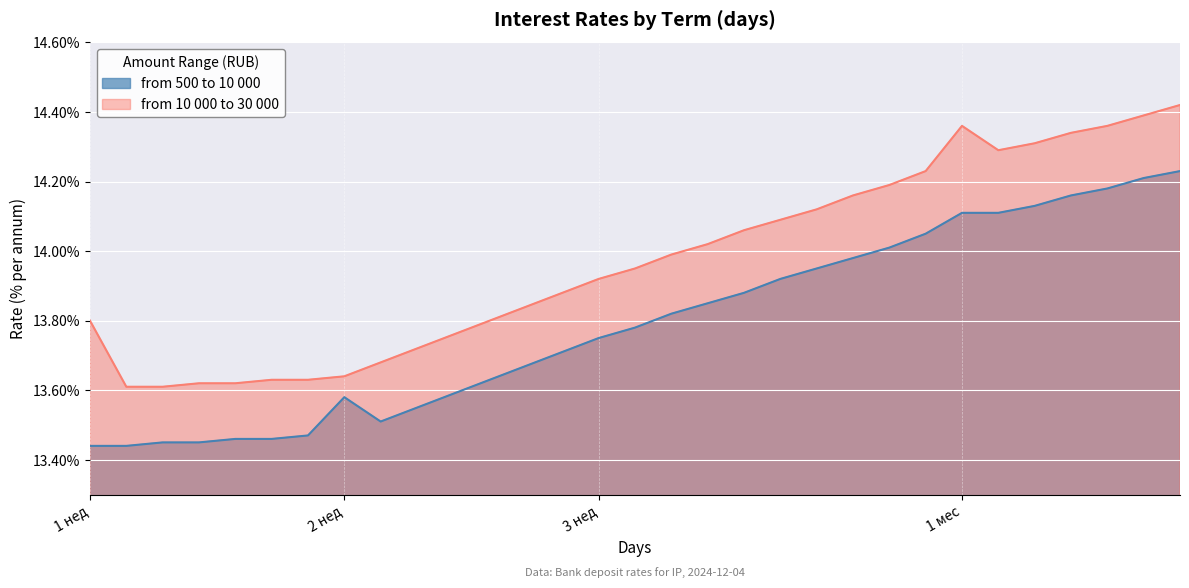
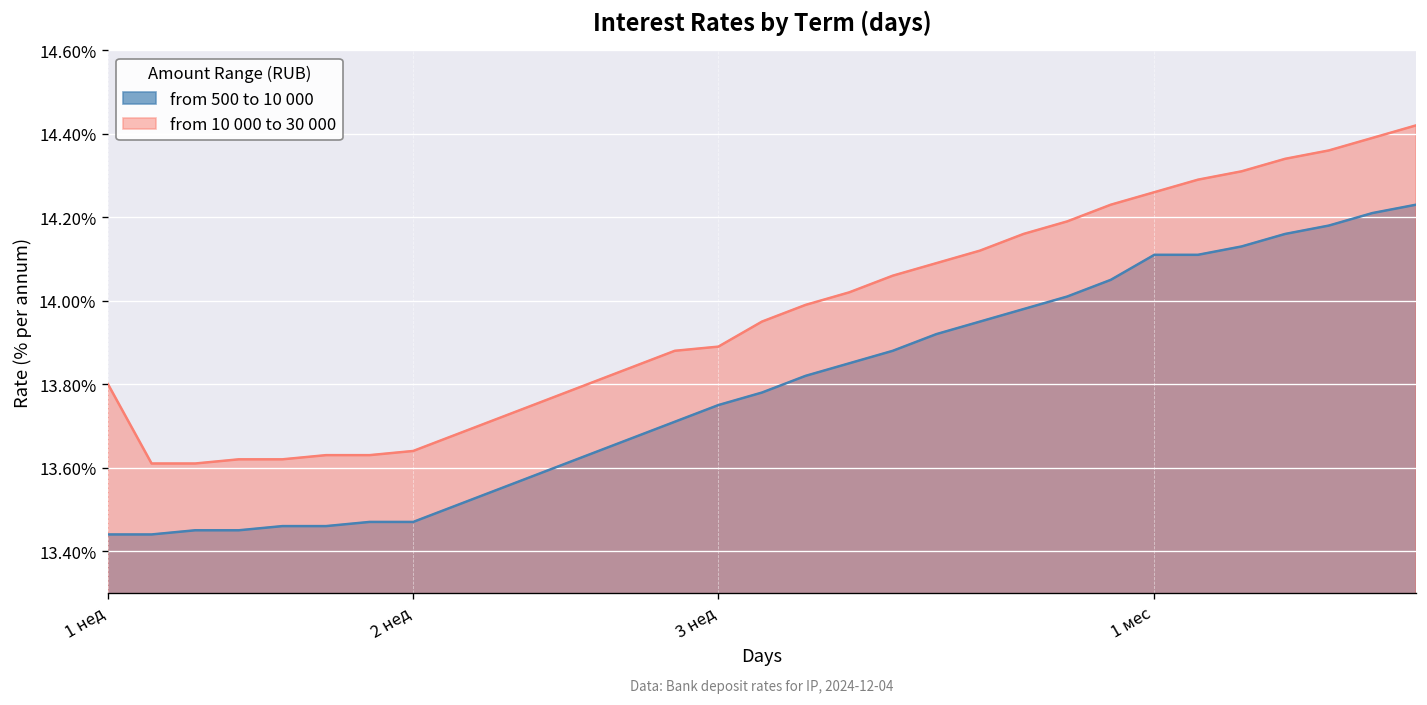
  {
    "from 500 to 10 000": {
      "1 нед": "13.44%",
-     "2 нед": "13.58%",
+     "2 нед": "13.47%",
      "3 нед": "13.75%",
      "1 мес": "14.11%"
    },
    "from 10 000 to 30 000": {
      "1 нед": "13.80%",
      "2 нед": "13.64%",
-     "3 нед": "13.92%",
-     "1 мес": "14.36%"
+     "3 нед": "13.89%",
+     "1 мес": "14.26%"
    }
  }
